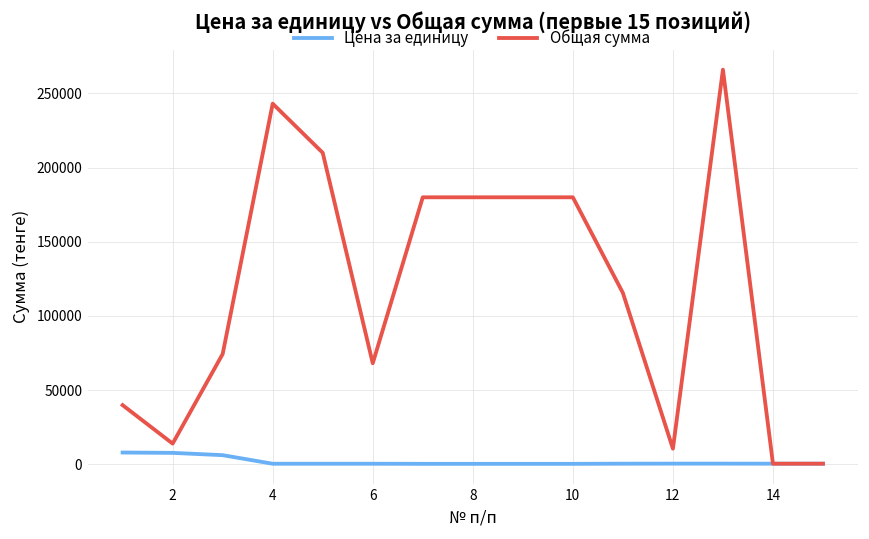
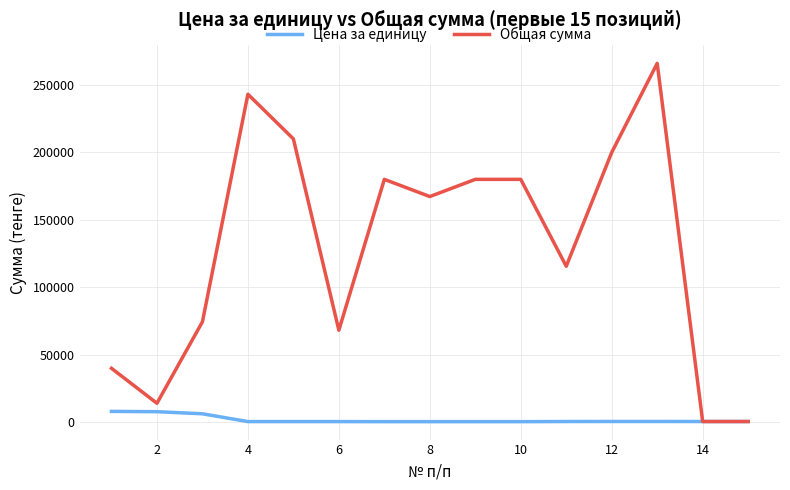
  {
    "Цена за единицу": {
      "2": 8000,
      "4": 0,
      "6": 0,
      "8": 0,
      "10": 0,
      "12": 1000
    },
    "Общая сумма": {
      "2": 14000,
      "4": 243000,
      "6": 68000,
-     "8": 180000,
+     "8": 167000,
      "10": 180000,
-     "12": 11000
+     "12": 200000
    }
  }
